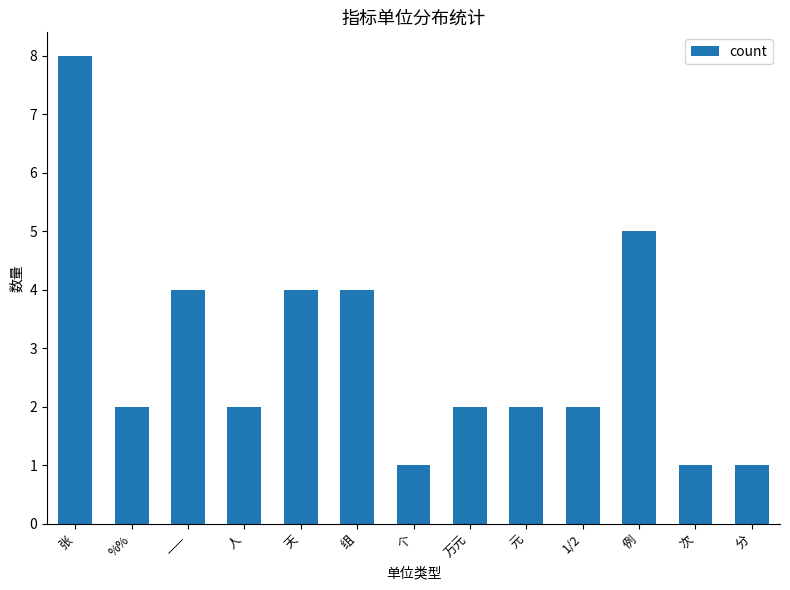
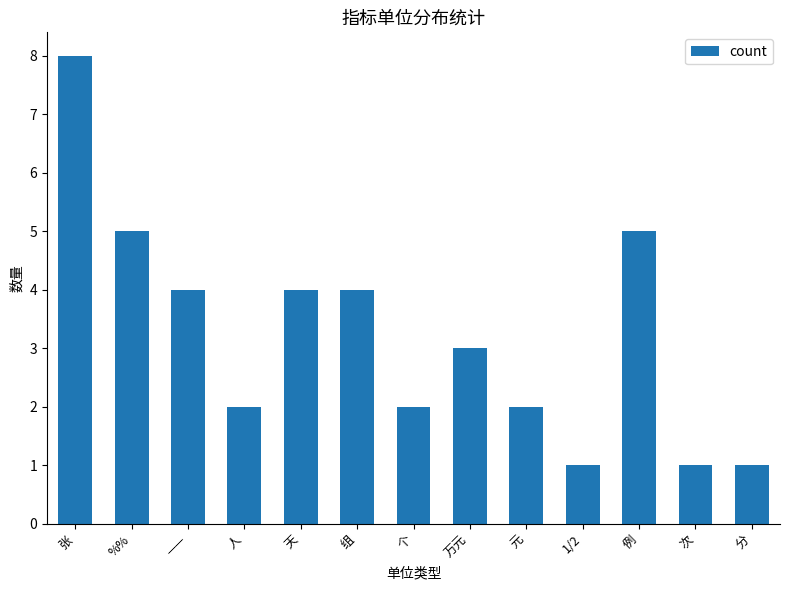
  {
    "张": 8,
-   "%%": 2,
+   "%%": 5,
    "——": 4,
    "人": 2,
    "天": 4,
    "组": 4,
-   "个": 1,
-   "万元": 2,
+   "个": 2,
+   "万元": 3,
    "元": 2,
-   "1/2": 2,
+   "1/2": 1,
    "例": 5,
    "次": 1,
    "分": 1
  }
